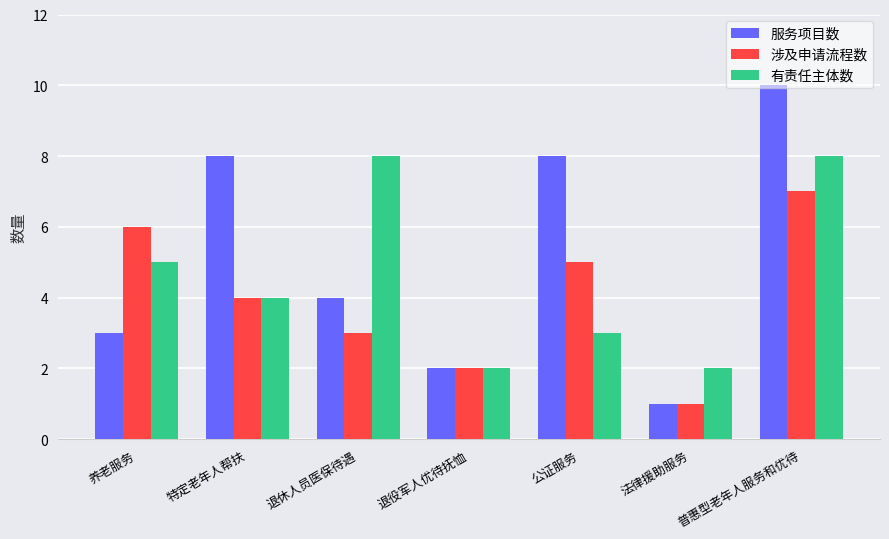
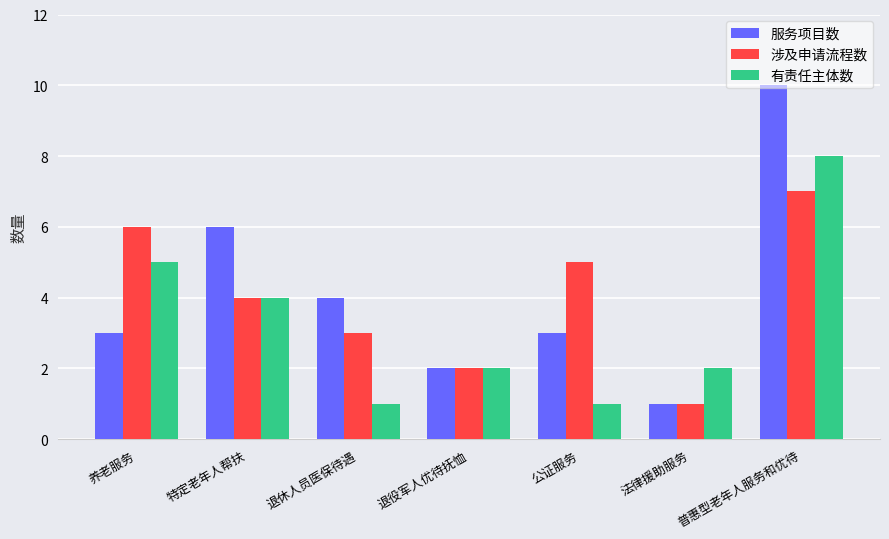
  {
    "服务项目数": {
      "养老服务": 3,
-     "特定老年人帮扶": 8,
+     "特定老年人帮扶": 6,
      "退休人员医保待遇": 4,
      "退役军人优待抚恤": 2,
-     "公证服务": 8,
+     "公证服务": 3,
      "法律援助服务": 1
    },
    "涉及申请流程数": {
      "养老服务": 6,
      "特定老年人帮扶": 4,
      "退休人员医保待遇": 3,
      "退役军人优待抚恤": 2,
      "公证服务": 5,
      "法律援助服务": 1,
      "普惠型老年人服务和优待": 7
    },
    "有责任主体数": {
      "养老服务": 5,
      "特定老年人帮扶": 4,
-     "退休人员医保待遇": 8,
+     "退休人员医保待遇": 1,
      "退役军人优待抚恤": 2,
-     "公证服务": 3,
+     "公证服务": 1,
      "法律援助服务": 2,
      "普惠型老年人服务和优待": 8
    }
  }
